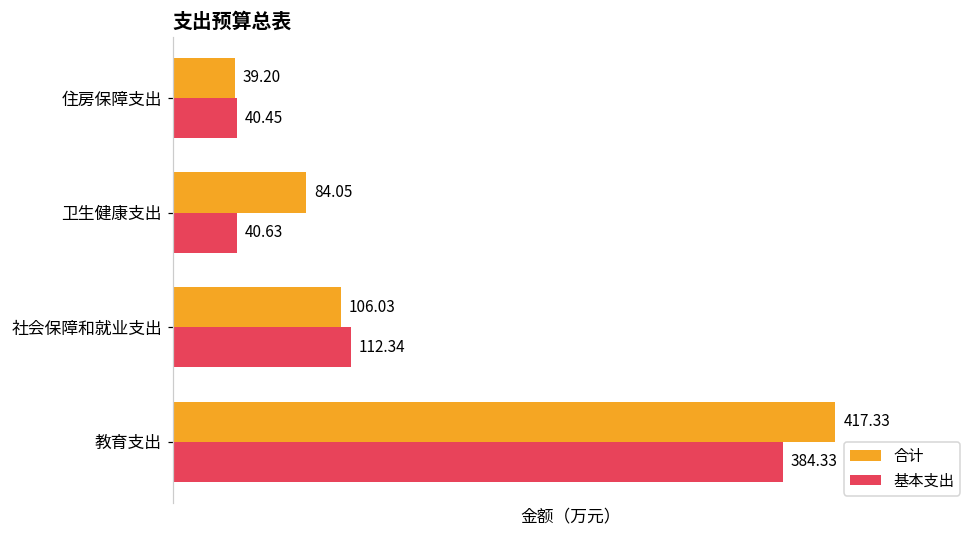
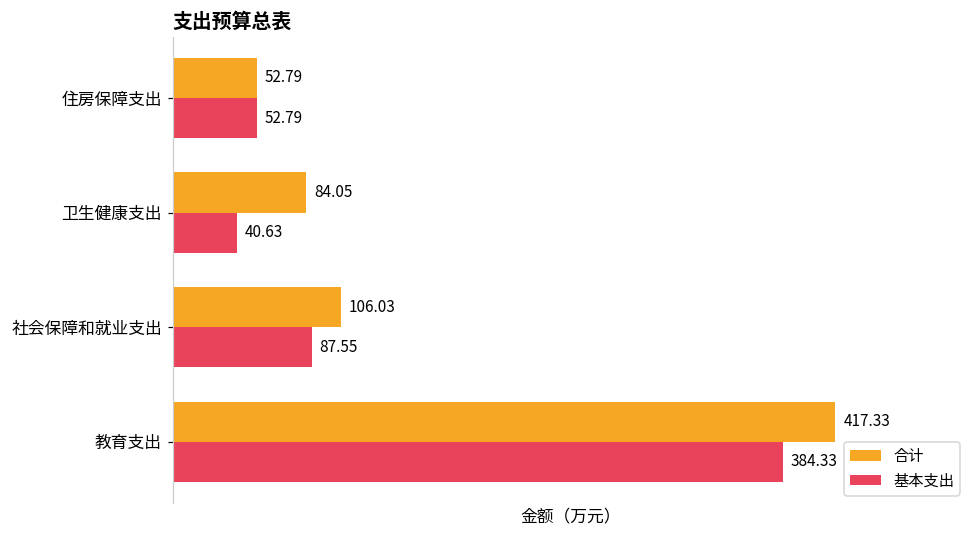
  {
    "合计": {
-     "住房保障支出": 39.20,
+     "住房保障支出": 52.79,
      "卫生健康支出": 84.05,
      "社会保障和就业支出": 106.03,
      "教育支出": 417.33
    },
    "基本支出": {
-     "住房保障支出": 40.45,
+     "住房保障支出": 52.79,
      "卫生健康支出": 40.63,
-     "社会保障和就业支出": 112.34,
+     "社会保障和就业支出": 87.55,
      "教育支出": 384.33
    }
  }
